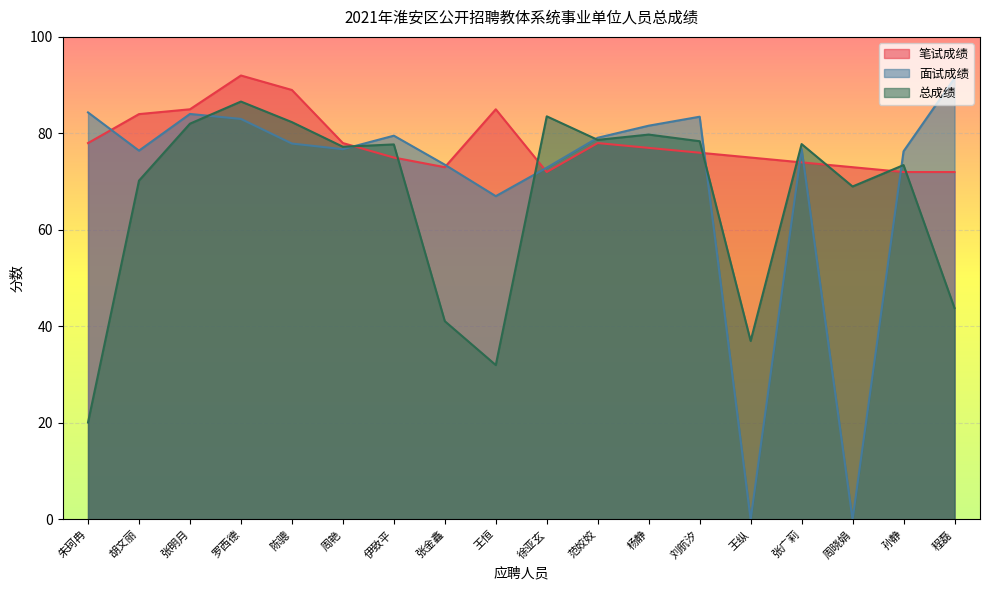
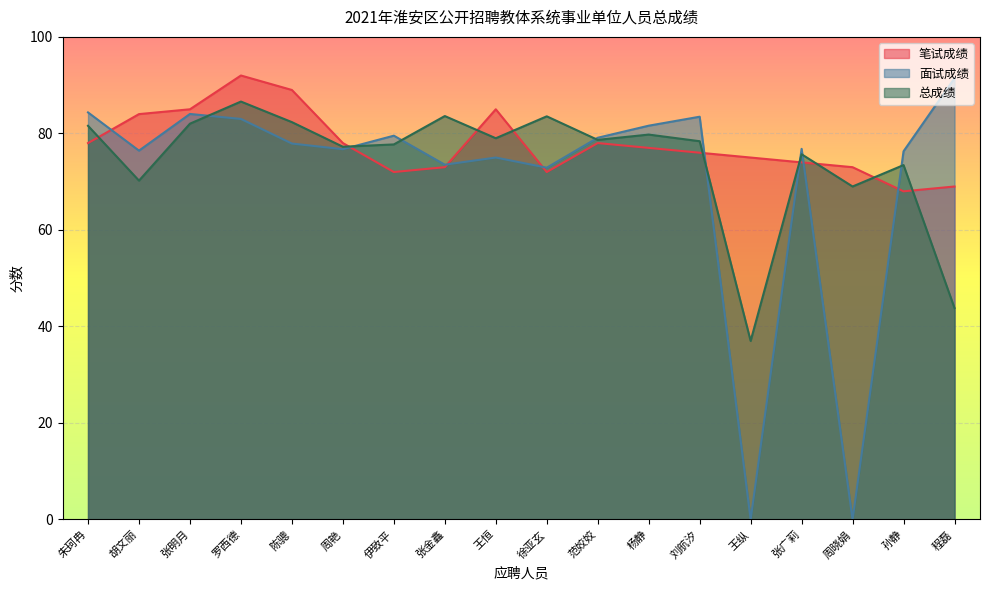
  {
    "笔试成绩": {
      "朱珂冉": 78,
      "胡文丽": 84,
      "张明月": 85,
      "罗西德": 92,
      "陈骢": 89,
      "周艳": 78,
-     "伊致平": 75,
+     "伊致平": 72,
      "王恒": 85,
      "徐亚玄": 72,
      "范姣姣": 78,
      "杨静": 77,
      "刘航汐": 76,
      "王纵": 75,
      "张广莉": 74,
      "周晓娟": 73,
-     "孙静": 72,
-     "程磊": 72
+     "孙静": 68,
+     "程磊": 69
    },
    "面试成绩": {
      "朱珂冉": 84,
      "胡文丽": 76,
      "张明月": 84,
      "罗西德": 83,
      "陈骢": 78,
      "伊致平": 80,
-     "王恒": 67,
+     "王恒": 75,
      "徐亚玄": 73,
      "杨静": 82,
      "刘航汐": 83,
      "王纵": 0,
      "张广莉": 77,
      "周晓娟": 0,
      "孙静": 76
    },
    "总成绩": {
-     "朱珂冉": 20,
+     "朱珂冉": 82,
      "胡文丽": 70,
      "张明月": 82,
      "罗西德": 87,
      "陈骢": 82,
      "伊致平": 78,
-     "张金鑫": 41,
-     "王恒": 32,
+     "张金鑫": 84,
+     "王恒": 79,
      "徐亚玄": 84,
      "杨静": 80,
      "刘航汐": 78,
      "王纵": 37,
-     "张广莉": 78,
+     "张广莉": 76,
      "周晓娟": 69,
      "孙静": 73,
      "程磊": 44
    }
  }
